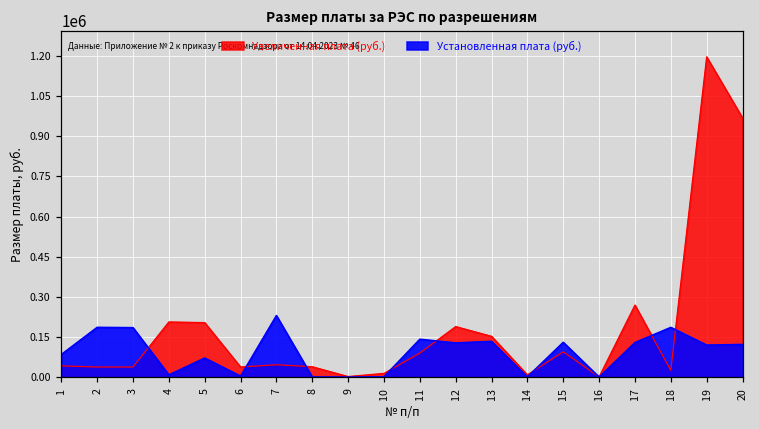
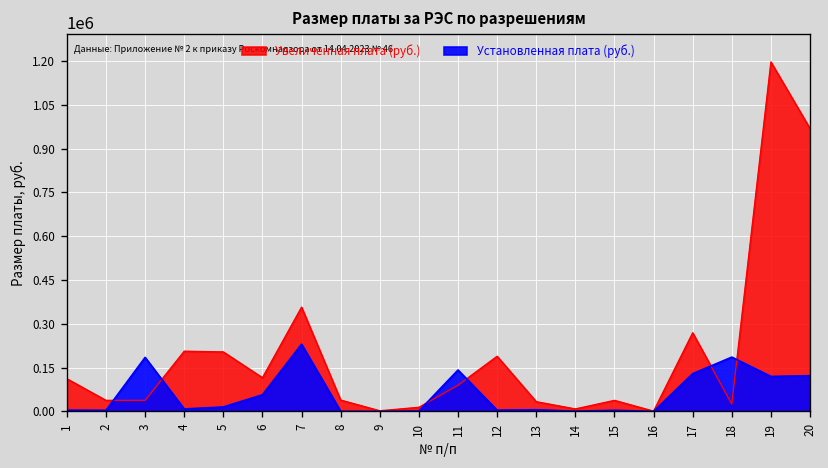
  {
    "Увеличенная плата (руб.)": {
-     "1": 40000,
+     "1": 110000,
      "2": 40000,
      "3": 40000,
      "4": 210000,
      "5": 200000,
-     "6": 40000,
-     "7": 50000,
+     "6": 120000,
+     "7": 360000,
      "8": 40000,
      "10": 10000,
      "11": 90000,
      "12": 190000,
-     "13": 150000,
-     "15": 90000,
+     "13": 30000,
+     "15": 40000,
      "17": 270000,
      "18": 30000,
      "19": 1200000,
      "20": 970000
    },
    "Установленная плата (руб.)": {
-     "1": 80000,
-     "2": 190000,
+     "1": 0,
+     "2": 0,
      "3": 180000,
      "4": 10000,
-     "5": 70000,
-     "6": 0,
+     "5": 20000,
+     "6": 60000,
      "7": 230000,
      "8": 0,
      "10": 0,
      "11": 140000,
-     "12": 130000,
-     "13": 130000,
-     "15": 130000,
+     "12": 0,
+     "13": 10000,
+     "15": 0,
      "17": 130000,
      "18": 190000,
      "19": 120000,
      "20": 120000
    }
  }
